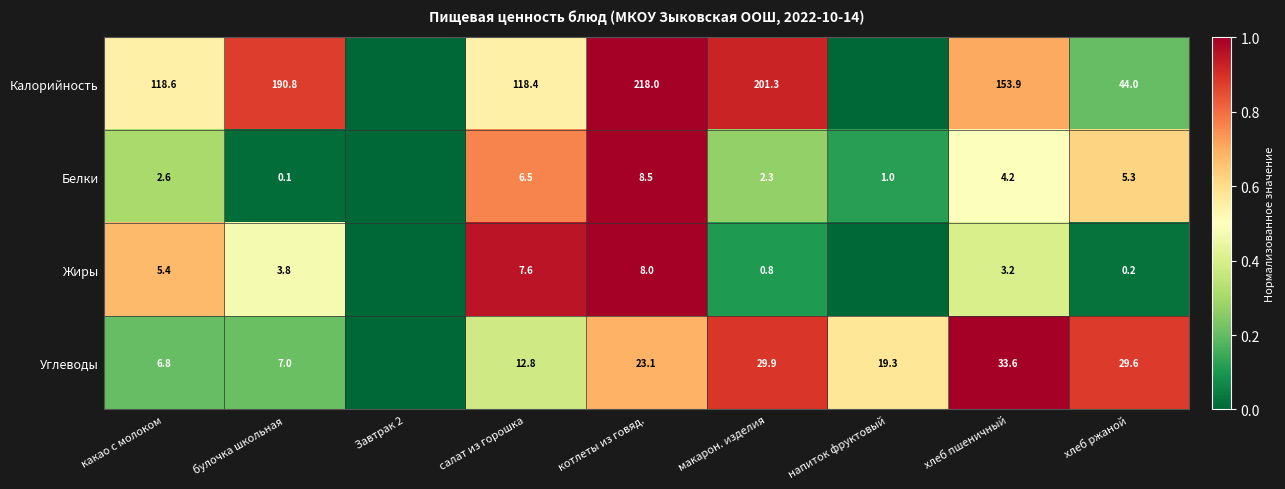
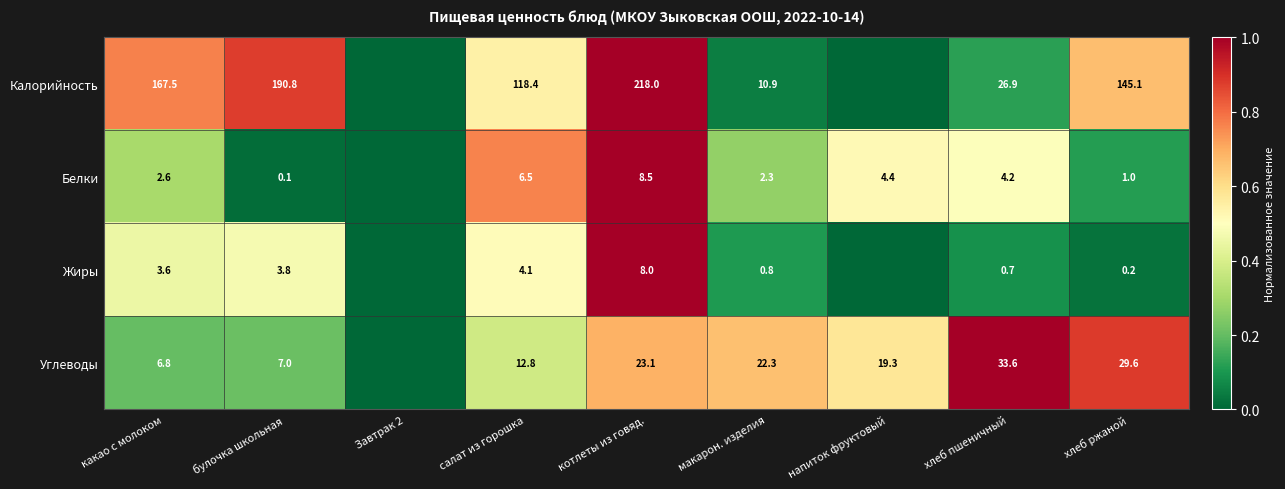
  {
    "Калорийность": {
-     "какао с молоком": 118.6,
+     "какао с молоком": 167.5,
      "булочка школьная": 190.8,
      "салат из горошка": 118.4,
      "котлеты из говяд.": 218.0,
-     "макарон. изделия": 201.3,
-     "хлеб пшеничный": 153.9,
-     "хлеб ржаной": 44.0
+     "макарон. изделия": 10.9,
+     "хлеб пшеничный": 26.9,
+     "хлеб ржаной": 145.1
    },
    "Белки": {
      "какао с молоком": 2.6,
      "булочка школьная": 0.1,
      "салат из горошка": 6.5,
      "котлеты из говяд.": 8.5,
      "макарон. изделия": 2.3,
-     "напиток фруктовый": 1.0,
+     "напиток фруктовый": 4.4,
      "хлеб пшеничный": 4.2,
-     "хлеб ржаной": 5.3
+     "хлеб ржаной": 1.0
    },
    "Жиры": {
-     "какао с молоком": 5.4,
+     "какао с молоком": 3.6,
      "булочка школьная": 3.8,
-     "салат из горошка": 7.6,
+     "салат из горошка": 4.1,
      "котлеты из говяд.": 8.0,
      "макарон. изделия": 0.8,
-     "хлеб пшеничный": 3.2,
+     "хлеб пшеничный": 0.7,
      "хлеб ржаной": 0.2
    },
    "Углеводы": {
      "какао с молоком": 6.8,
      "булочка школьная": 7.0,
      "салат из горошка": 12.8,
      "котлеты из говяд.": 23.1,
-     "макарон. изделия": 29.9,
+     "макарон. изделия": 22.3,
      "напиток фруктовый": 19.3,
      "хлеб пшеничный": 33.6,
      "хлеб ржаной": 29.6
    }
  }
